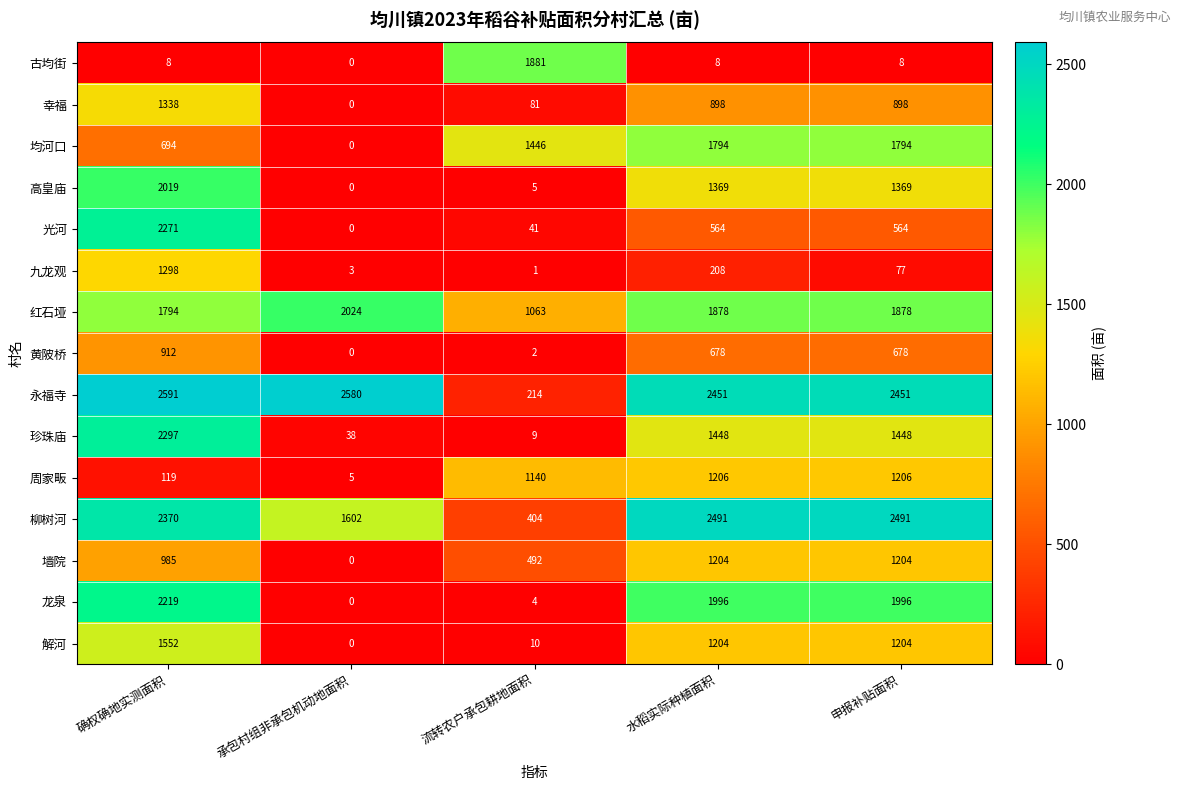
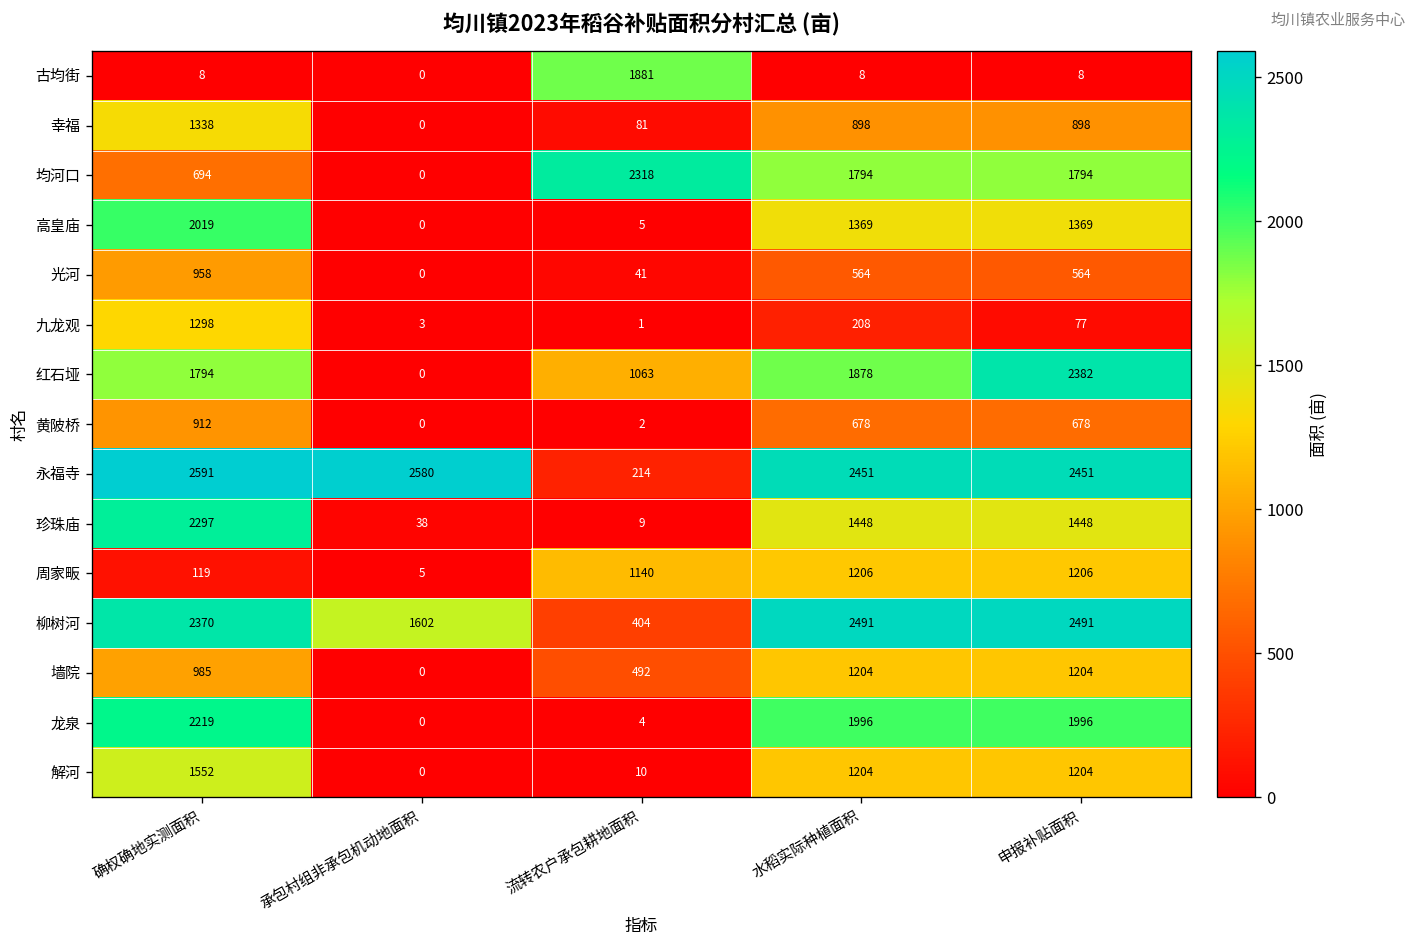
  {
    "古均街": {
      "确权确地实测面积": 8,
      "承包村组非承包机动地面积": 0,
      "流转农户承包耕地面积": 1881,
      "水稻实际种植面积": 8,
      "申报补贴面积": 8
    },
    "幸福": {
      "确权确地实测面积": 1338,
      "承包村组非承包机动地面积": 0,
      "流转农户承包耕地面积": 81,
      "水稻实际种植面积": 898,
      "申报补贴面积": 898
    },
    "均河口": {
      "确权确地实测面积": 694,
      "承包村组非承包机动地面积": 0,
-     "流转农户承包耕地面积": 1446,
+     "流转农户承包耕地面积": 2318,
      "水稻实际种植面积": 1794,
      "申报补贴面积": 1794
    },
    "高皇庙": {
      "确权确地实测面积": 2019,
      "承包村组非承包机动地面积": 0,
      "流转农户承包耕地面积": 5,
      "水稻实际种植面积": 1369,
      "申报补贴面积": 1369
    },
    "光河": {
-     "确权确地实测面积": 2271,
+     "确权确地实测面积": 958,
      "承包村组非承包机动地面积": 0,
      "流转农户承包耕地面积": 41,
      "水稻实际种植面积": 564,
      "申报补贴面积": 564
    },
    "九龙观": {
      "确权确地实测面积": 1298,
      "承包村组非承包机动地面积": 3,
      "流转农户承包耕地面积": 1,
      "水稻实际种植面积": 208,
      "申报补贴面积": 77
    },
    "红石垭": {
      "确权确地实测面积": 1794,
-     "承包村组非承包机动地面积": 2024,
+     "承包村组非承包机动地面积": 0,
      "流转农户承包耕地面积": 1063,
      "水稻实际种植面积": 1878,
-     "申报补贴面积": 1878
+     "申报补贴面积": 2382
    },
    "黄陂桥": {
      "确权确地实测面积": 912,
      "承包村组非承包机动地面积": 0,
      "流转农户承包耕地面积": 2,
      "水稻实际种植面积": 678,
      "申报补贴面积": 678
    },
    "永福寺": {
      "确权确地实测面积": 2591,
      "承包村组非承包机动地面积": 2580,
      "流转农户承包耕地面积": 214,
      "水稻实际种植面积": 2451,
      "申报补贴面积": 2451
    },
    "珍珠庙": {
      "确权确地实测面积": 2297,
      "承包村组非承包机动地面积": 38,
      "流转农户承包耕地面积": 9,
      "水稻实际种植面积": 1448,
      "申报补贴面积": 1448
    },
    "周家畈": {
      "确权确地实测面积": 119,
      "承包村组非承包机动地面积": 5,
      "流转农户承包耕地面积": 1140,
      "水稻实际种植面积": 1206,
      "申报补贴面积": 1206
    },
    "柳树河": {
      "确权确地实测面积": 2370,
      "承包村组非承包机动地面积": 1602,
      "流转农户承包耕地面积": 404,
      "水稻实际种植面积": 2491,
      "申报补贴面积": 2491
    },
    "墙院": {
      "确权确地实测面积": 985,
      "承包村组非承包机动地面积": 0,
      "流转农户承包耕地面积": 492,
      "水稻实际种植面积": 1204,
      "申报补贴面积": 1204
    },
    "龙泉": {
      "确权确地实测面积": 2219,
      "承包村组非承包机动地面积": 0,
      "流转农户承包耕地面积": 4,
      "水稻实际种植面积": 1996,
      "申报补贴面积": 1996
    },
    "解河": {
      "确权确地实测面积": 1552,
      "承包村组非承包机动地面积": 0,
      "流转农户承包耕地面积": 10,
      "水稻实际种植面积": 1204,
      "申报补贴面积": 1204
    }
  }
